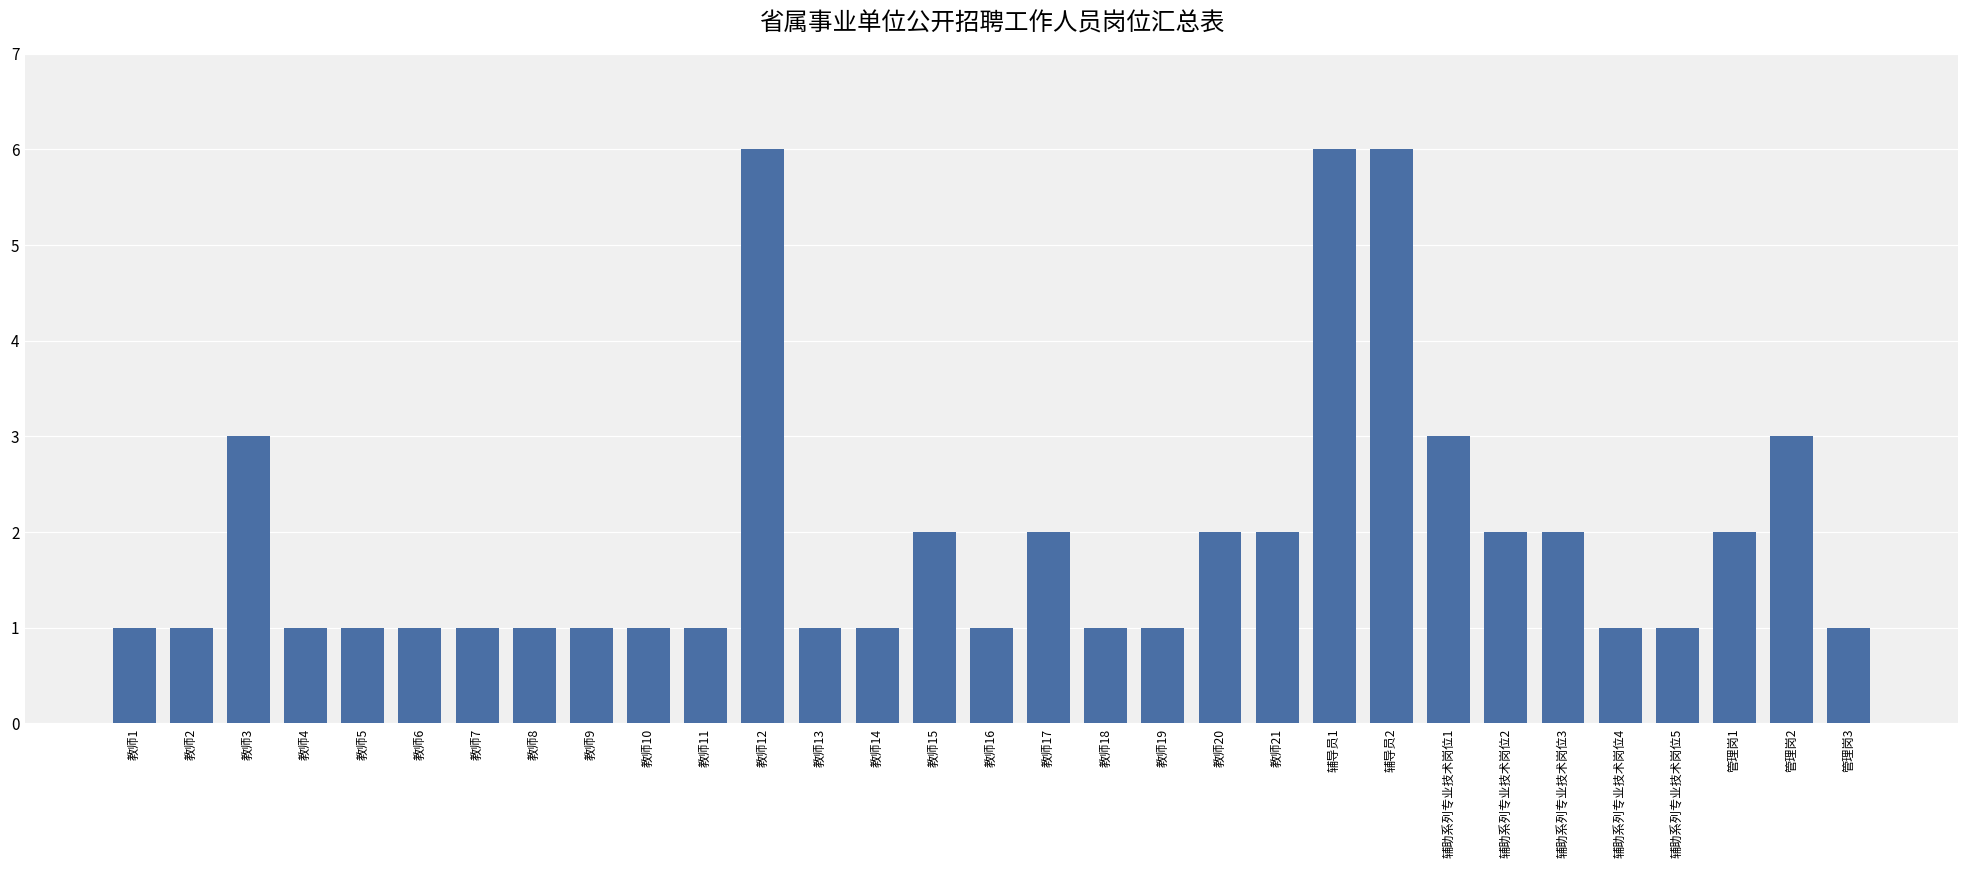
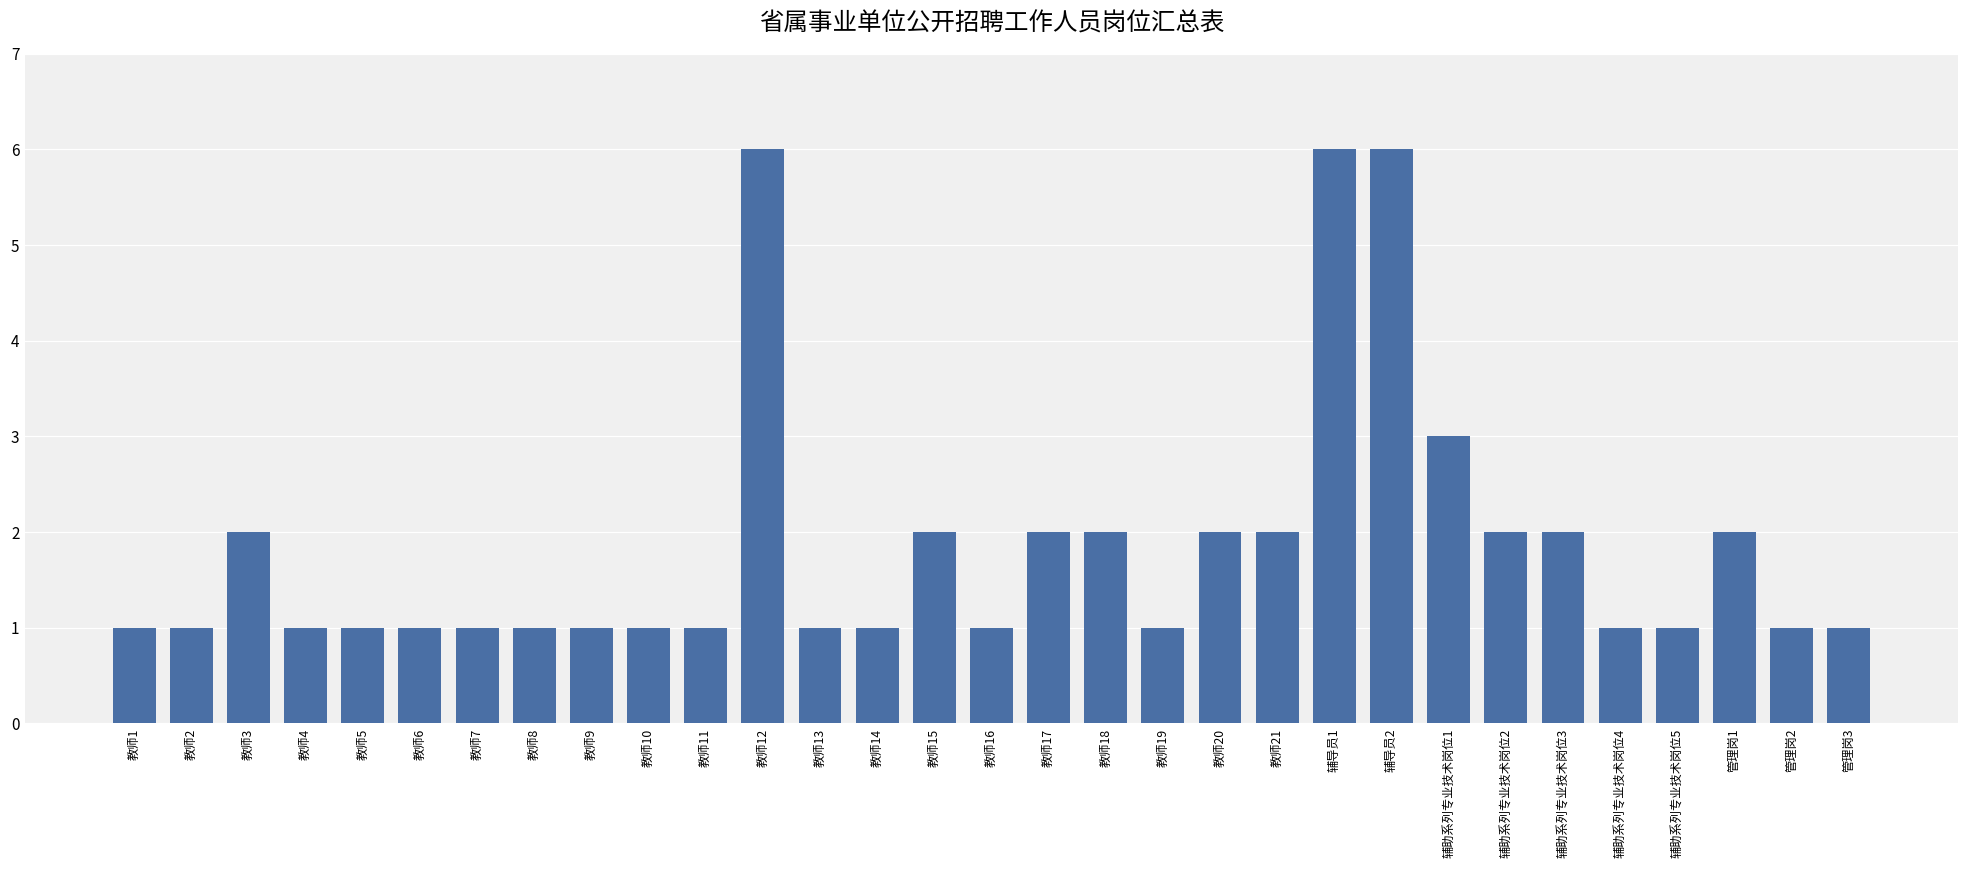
  {
    "教师1": 1,
    "教师2": 1,
-   "教师3": 3,
+   "教师3": 2,
    "教师4": 1,
    "教师5": 1,
    "教师6": 1,
    "教师7": 1,
    "教师8": 1,
    "教师9": 1,
    "教师10": 1,
    "教师11": 1,
    "教师12": 6,
    "教师13": 1,
    "教师14": 1,
    "教师15": 2,
    "教师16": 1,
    "教师17": 2,
-   "教师18": 1,
+   "教师18": 2,
    "教师19": 1,
    "教师20": 2,
    "教师21": 2,
    "辅导员1": 6,
    "辅导员2": 6,
    "辅助系列专业技术岗位1": 3,
    "辅助系列专业技术岗位2": 2,
    "辅助系列专业技术岗位3": 2,
    "辅助系列专业技术岗位4": 1,
    "辅助系列专业技术岗位5": 1,
    "管理岗1": 2,
-   "管理岗2": 3,
+   "管理岗2": 1,
    "管理岗3": 1
  }
